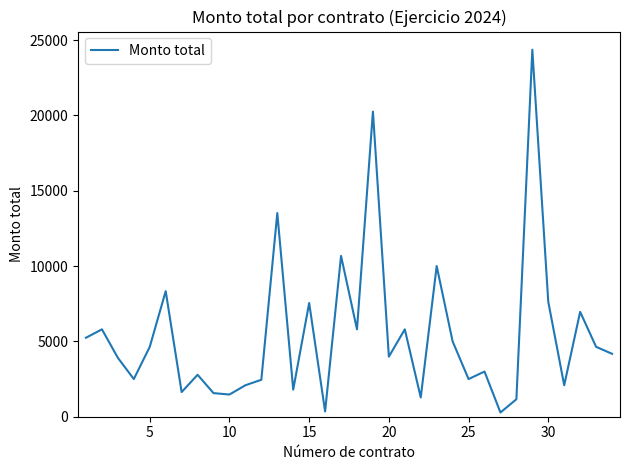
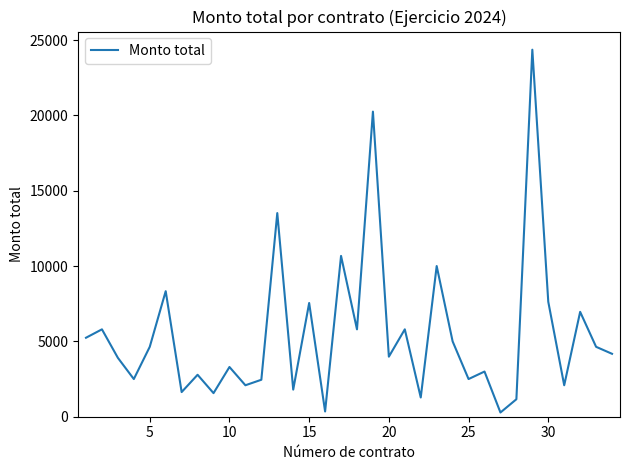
  {
    "5": 4600,
-   "10": 1500,
+   "10": 3300,
    "15": 7500,
    "20": 4000,
    "25": 2500,
    "30": 7600
  }
